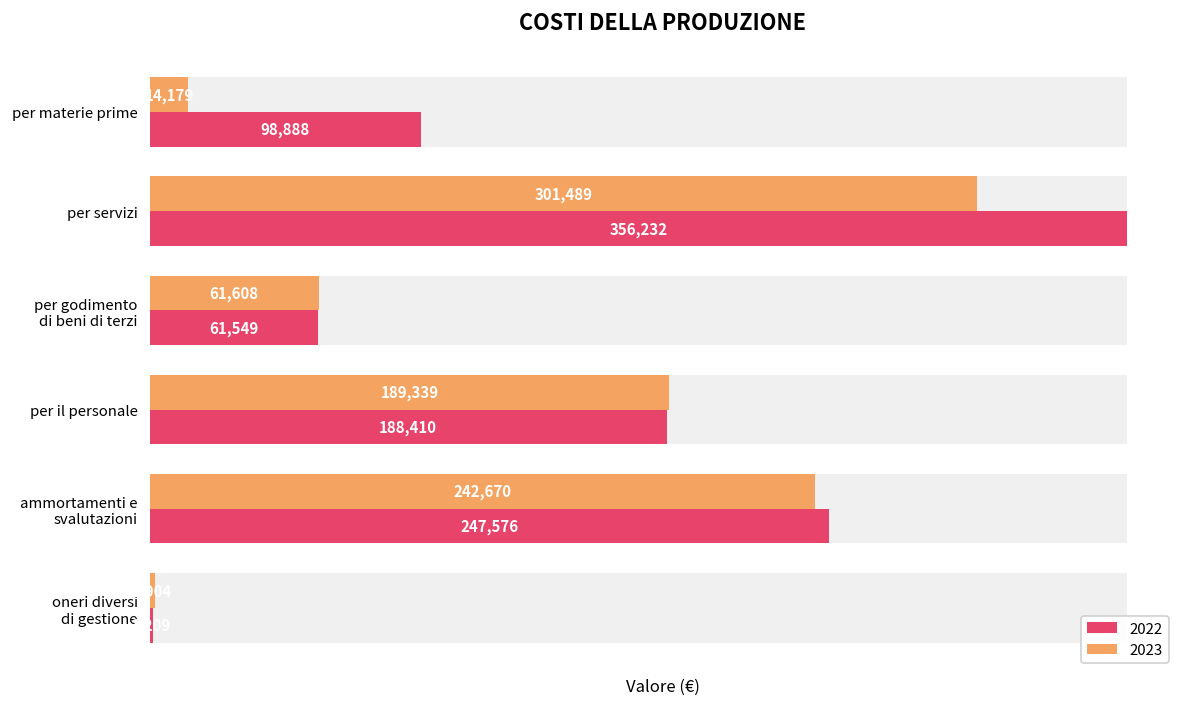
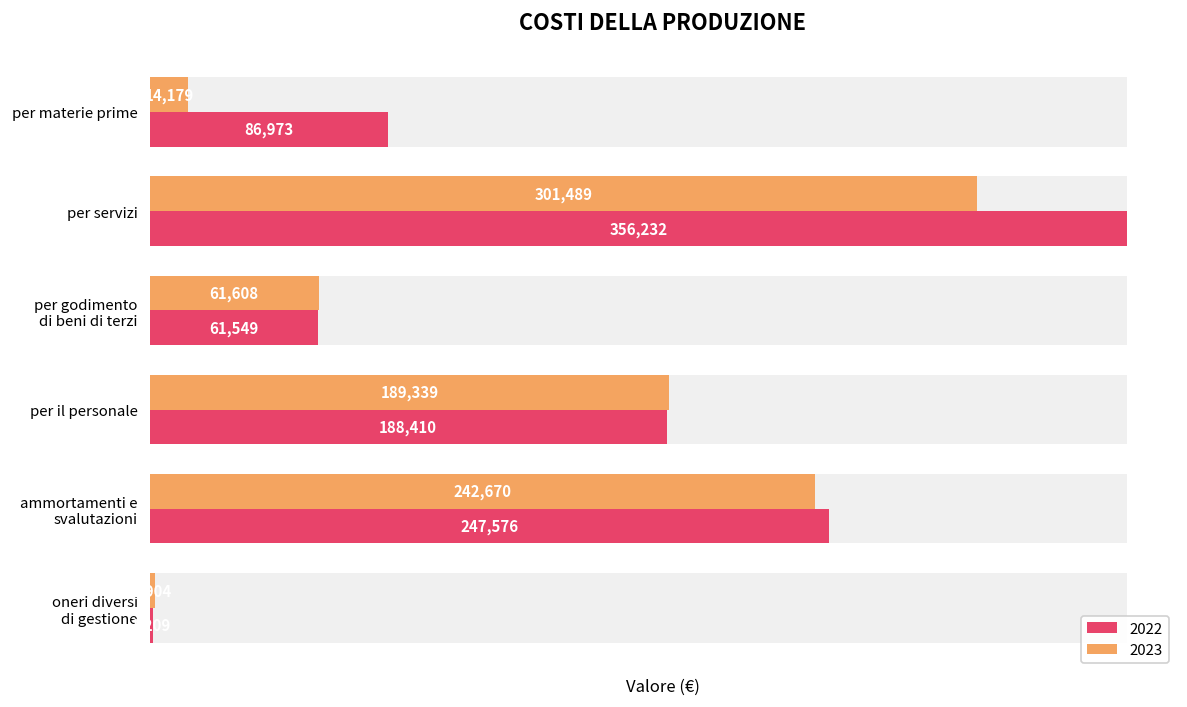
  {
    "2022": {
-     "per materie prime": "98,888",
+     "per materie prime": "86,973",
      "per servizi": "356,232"
    }
  }
